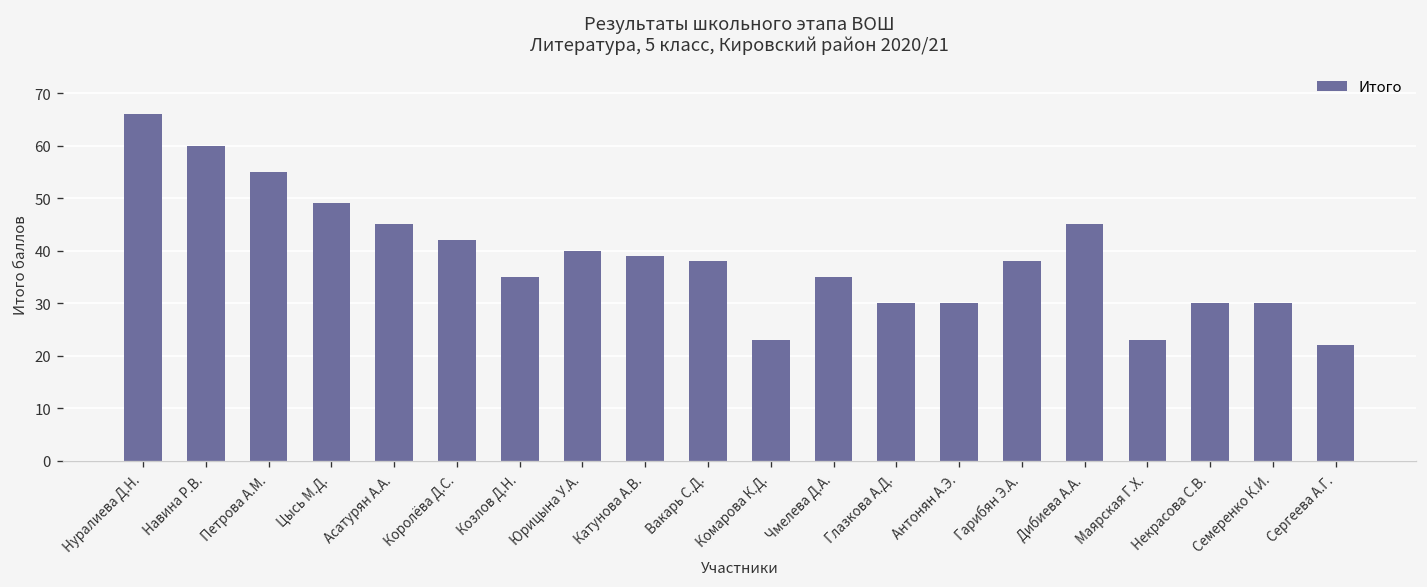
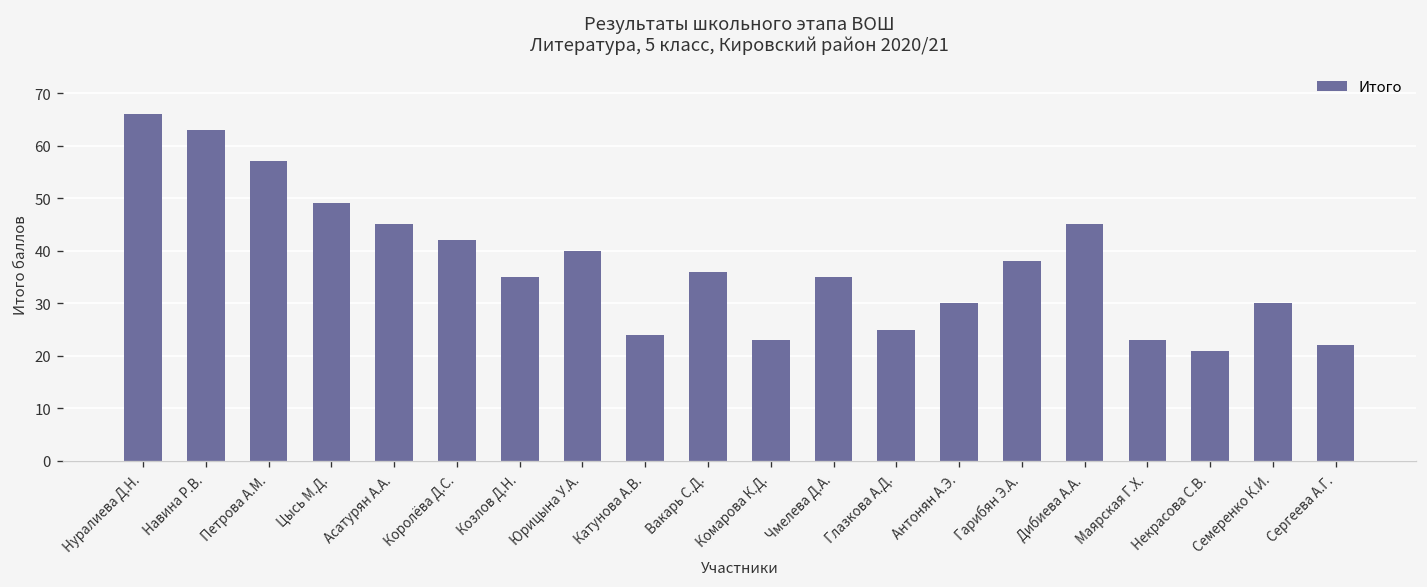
  {
    "Нуралиева Д.Н.": 66,
-   "Навина Р.В.": 60,
-   "Петрова А.М.": 55,
+   "Навина Р.В.": 63,
+   "Петрова А.М.": 57,
    "Цысь М.Д.": 49,
    "Асатурян А.А.": 45,
    "Королёва Д.С.": 42,
    "Козлов Д.Н.": 35,
    "Юрицына У.А.": 40,
-   "Катунова А.В.": 39,
-   "Вакарь С.Д.": 38,
+   "Катунова А.В.": 24,
+   "Вакарь С.Д.": 36,
    "Комарова К.Д.": 23,
    "Чмелева Д.А.": 35,
-   "Глазкова А.Д.": 30,
+   "Глазкова А.Д.": 25,
    "Антонян А.Э.": 30,
    "Гарибян Э.А.": 38,
    "Дибиева А.А.": 45,
    "Маярская Г.Х.": 23,
-   "Некрасова С.В.": 30,
+   "Некрасова С.В.": 21,
    "Семеренко К.И.": 30,
    "Сергеева А.Г.": 22
  }
